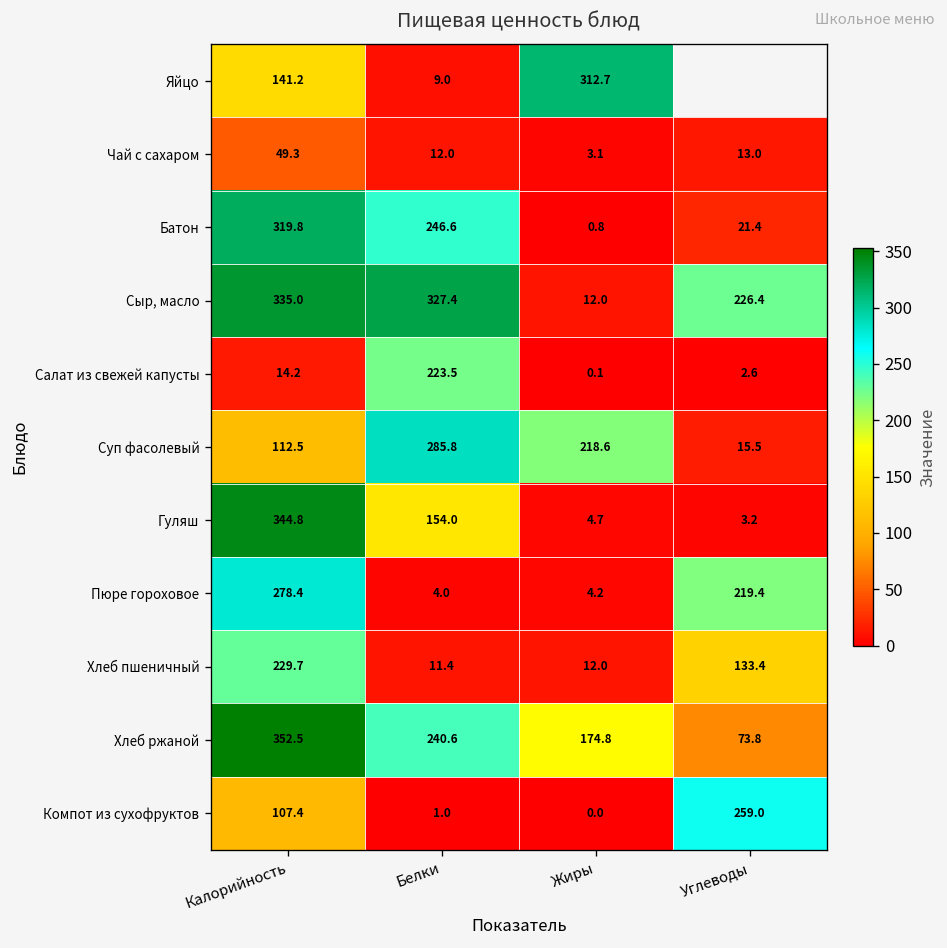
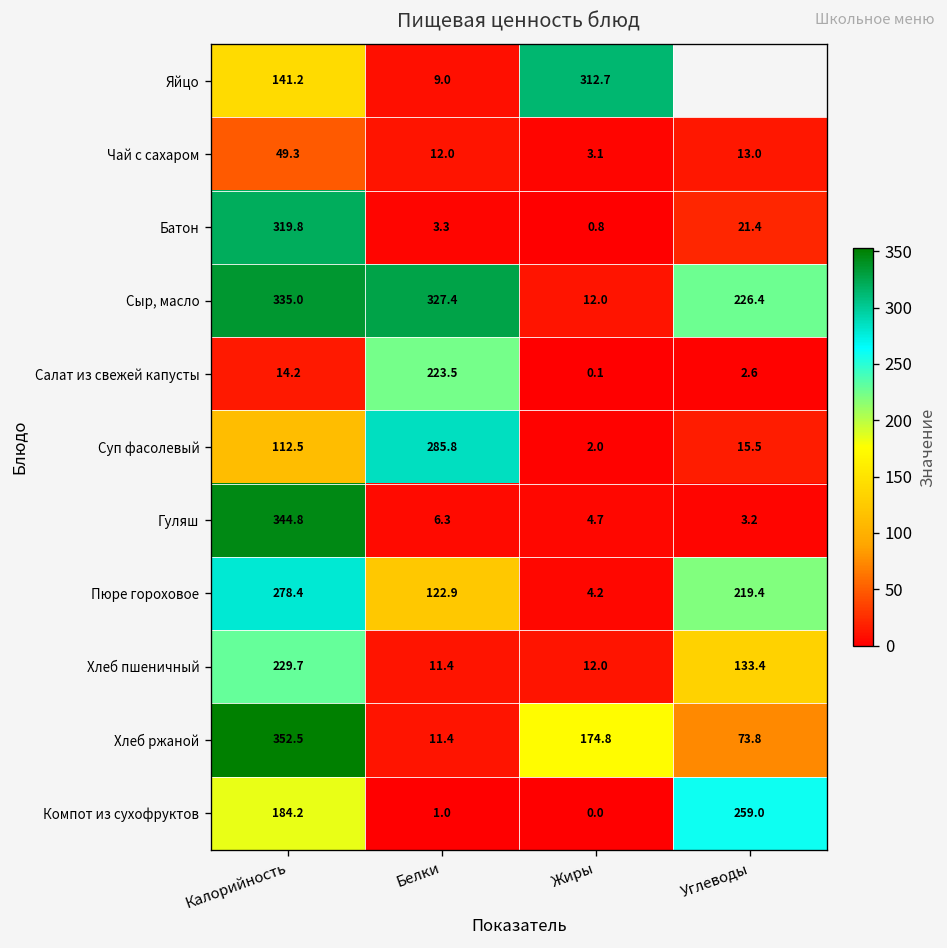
  {
    "Яйцо": {
      "Калорийность": 141.2,
      "Белки": 9.0,
      "Жиры": 312.7
    },
    "Чай с сахаром": {
      "Калорийность": 49.3,
      "Белки": 12.0,
      "Жиры": 3.1,
      "Углеводы": 13.0
    },
    "Батон": {
      "Калорийность": 319.8,
-     "Белки": 246.6,
+     "Белки": 3.3,
      "Жиры": 0.8,
      "Углеводы": 21.4
    },
    "Сыр, масло": {
      "Калорийность": 335.0,
      "Белки": 327.4,
      "Жиры": 12.0,
      "Углеводы": 226.4
    },
    "Салат из свежей капусты": {
      "Калорийность": 14.2,
      "Белки": 223.5,
      "Жиры": 0.1,
      "Углеводы": 2.6
    },
    "Суп фасолевый": {
      "Калорийность": 112.5,
      "Белки": 285.8,
-     "Жиры": 218.6,
+     "Жиры": 2.0,
      "Углеводы": 15.5
    },
    "Гуляш": {
      "Калорийность": 344.8,
-     "Белки": 154.0,
+     "Белки": 6.3,
      "Жиры": 4.7,
      "Углеводы": 3.2
    },
    "Пюре гороховое": {
      "Калорийность": 278.4,
-     "Белки": 4.0,
+     "Белки": 122.9,
      "Жиры": 4.2,
      "Углеводы": 219.4
    },
    "Хлеб пшеничный": {
      "Калорийность": 229.7,
      "Белки": 11.4,
      "Жиры": 12.0,
      "Углеводы": 133.4
    },
    "Хлеб ржаной": {
      "Калорийность": 352.5,
-     "Белки": 240.6,
+     "Белки": 11.4,
      "Жиры": 174.8,
      "Углеводы": 73.8
    },
    "Компот из сухофруктов": {
-     "Калорийность": 107.4,
+     "Калорийность": 184.2,
      "Белки": 1.0,
      "Жиры": 0.0,
      "Углеводы": 259.0
    }
  }
